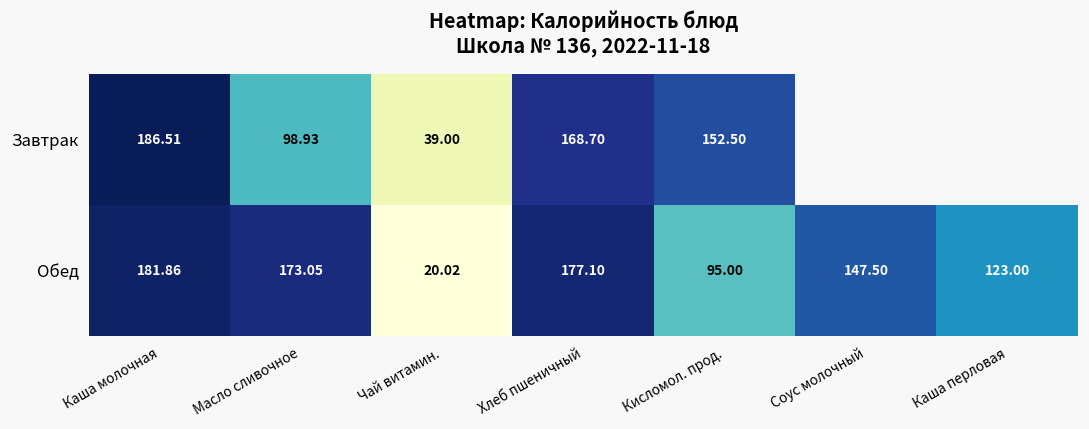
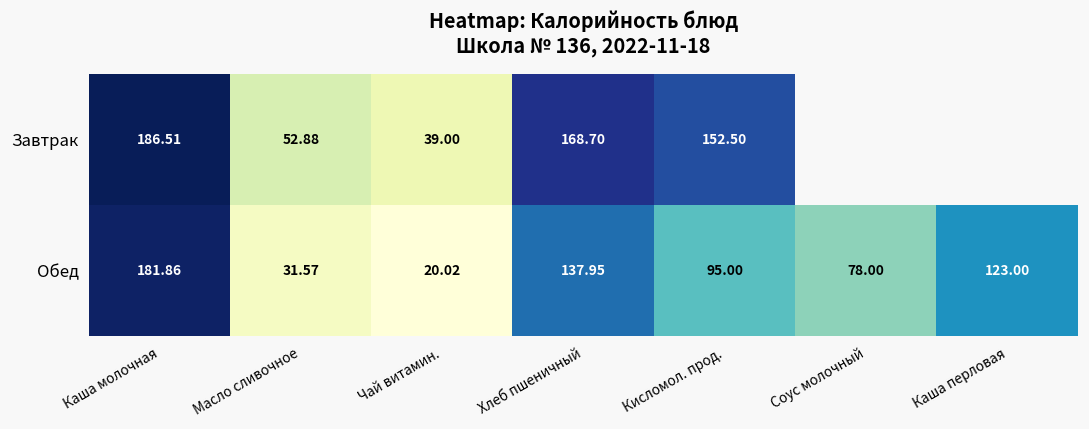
  {
    "Завтрак": {
      "Каша молочная": 186.51,
-     "Масло сливочное": 98.93,
+     "Масло сливочное": 52.88,
      "Чай витамин.": 39.00,
      "Хлеб пшеничный": 168.70,
      "Кисломол. прод.": 152.50
    },
    "Обед": {
      "Каша молочная": 181.86,
-     "Масло сливочное": 173.05,
+     "Масло сливочное": 31.57,
      "Чай витамин.": 20.02,
-     "Хлеб пшеничный": 177.10,
+     "Хлеб пшеничный": 137.95,
      "Кисломол. прод.": 95.00,
-     "Соус молочный": 147.50,
+     "Соус молочный": 78.00,
      "Каша перловая": 123.00
    }
  }
